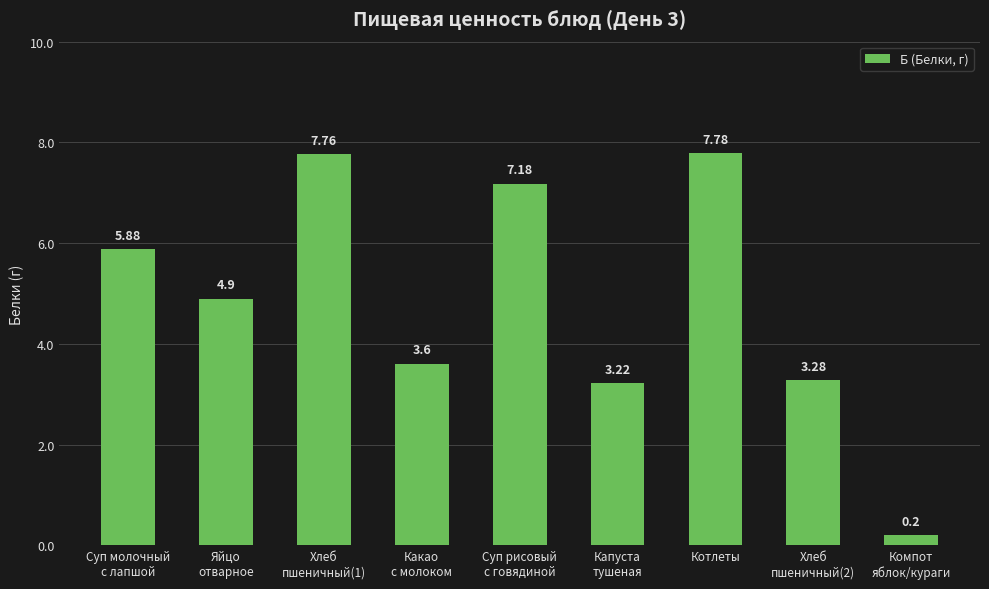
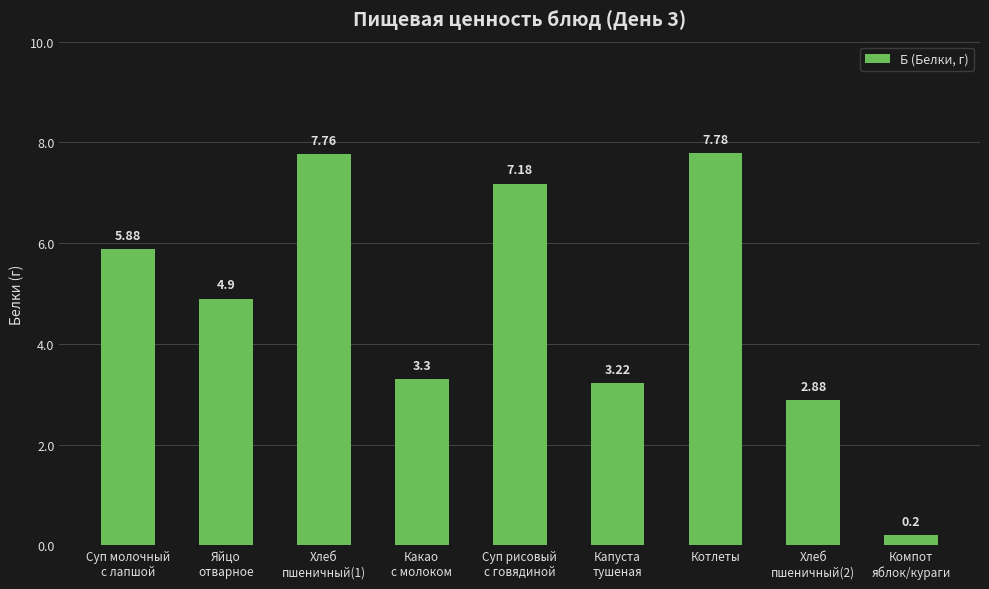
  {
    "Суп молочный с лапшой": 5.88,
    "Яйцо отварное": 4.9,
    "Хлеб пшеничный(1)": 7.76,
-   "Какао с молоком": 3.6,
+   "Какао с молоком": 3.3,
    "Суп рисовый с говядиной": 7.18,
    "Капуста тушеная": 3.22,
    "Котлеты": 7.78,
-   "Хлеб пшеничный(2)": 3.28,
+   "Хлеб пшеничный(2)": 2.88,
    "Компот яблок/кураги": 0.2
  }
